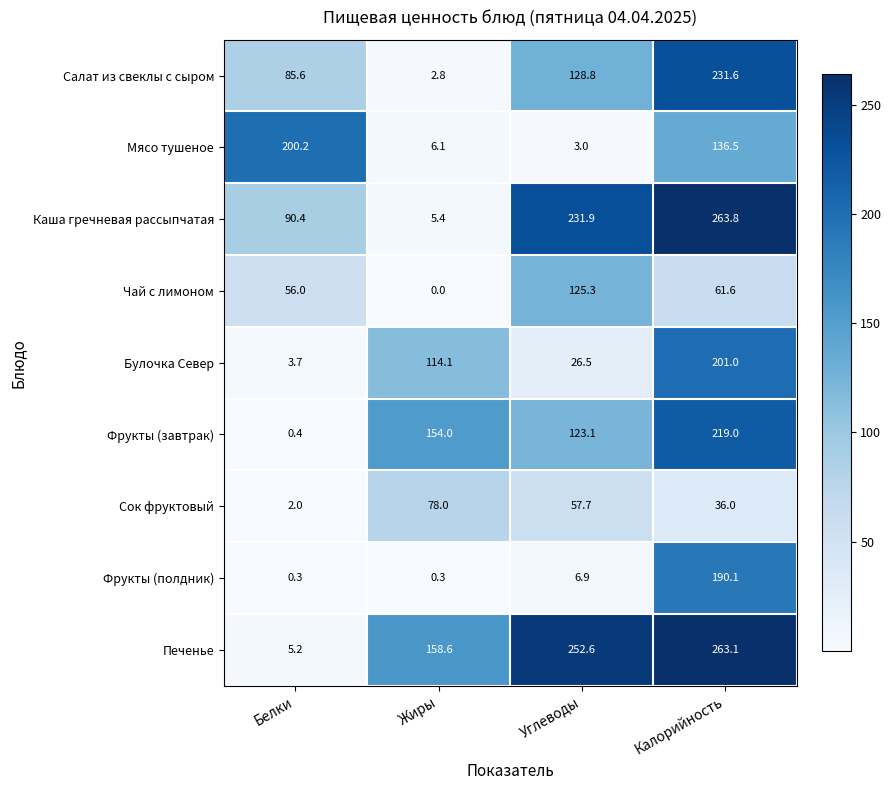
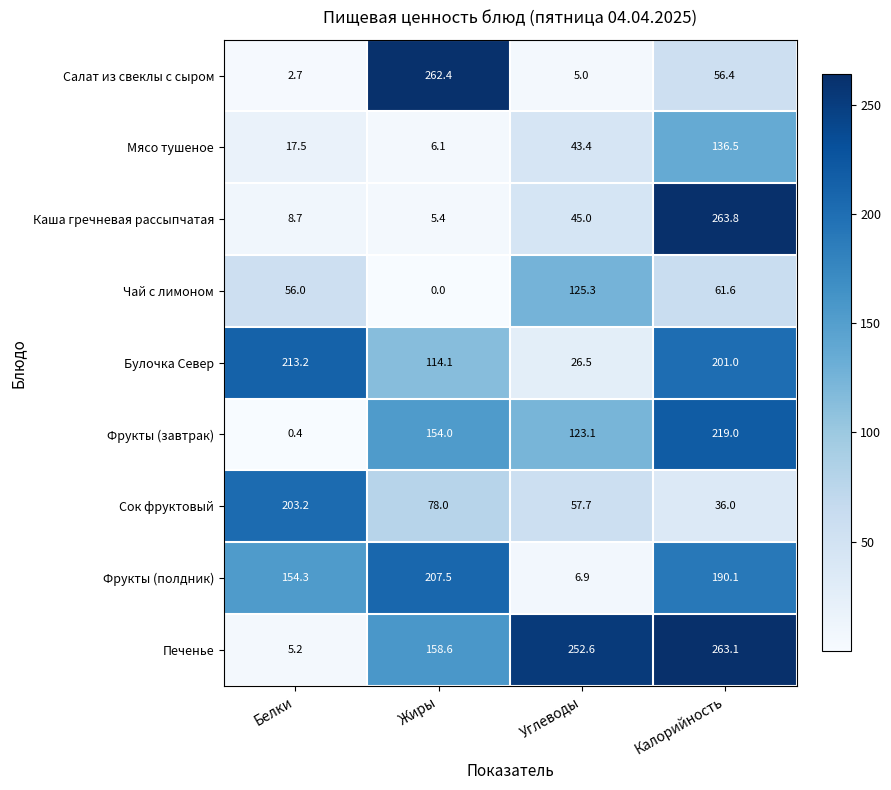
  {
    "Салат из свеклы с сыром": {
-     "Белки": 85.6,
-     "Жиры": 2.8,
-     "Углеводы": 128.8,
-     "Калорийность": 231.6
+     "Белки": 2.7,
+     "Жиры": 262.4,
+     "Углеводы": 5.0,
+     "Калорийность": 56.4
    },
    "Мясо тушеное": {
-     "Белки": 200.2,
+     "Белки": 17.5,
      "Жиры": 6.1,
-     "Углеводы": 3.0,
+     "Углеводы": 43.4,
      "Калорийность": 136.5
    },
    "Каша гречневая рассыпчатая": {
-     "Белки": 90.4,
+     "Белки": 8.7,
      "Жиры": 5.4,
-     "Углеводы": 231.9,
+     "Углеводы": 45.0,
      "Калорийность": 263.8
    },
    "Чай с лимоном": {
      "Белки": 56.0,
      "Жиры": 0.0,
      "Углеводы": 125.3,
      "Калорийность": 61.6
    },
    "Булочка Север": {
-     "Белки": 3.7,
+     "Белки": 213.2,
      "Жиры": 114.1,
      "Углеводы": 26.5,
      "Калорийность": 201.0
    },
    "Фрукты (завтрак)": {
      "Белки": 0.4,
      "Жиры": 154.0,
      "Углеводы": 123.1,
      "Калорийность": 219.0
    },
    "Сок фруктовый": {
-     "Белки": 2.0,
+     "Белки": 203.2,
      "Жиры": 78.0,
      "Углеводы": 57.7,
      "Калорийность": 36.0
    },
    "Фрукты (полдник)": {
-     "Белки": 0.3,
-     "Жиры": 0.3,
+     "Белки": 154.3,
+     "Жиры": 207.5,
      "Углеводы": 6.9,
      "Калорийность": 190.1
    },
    "Печенье": {
      "Белки": 5.2,
      "Жиры": 158.6,
      "Углеводы": 252.6,
      "Калорийность": 263.1
    }
  }
